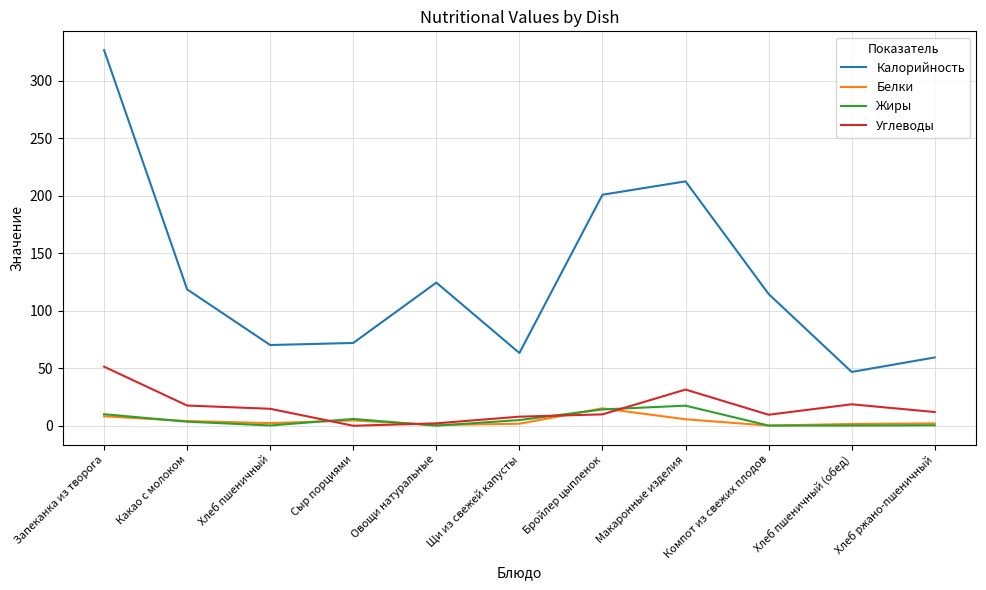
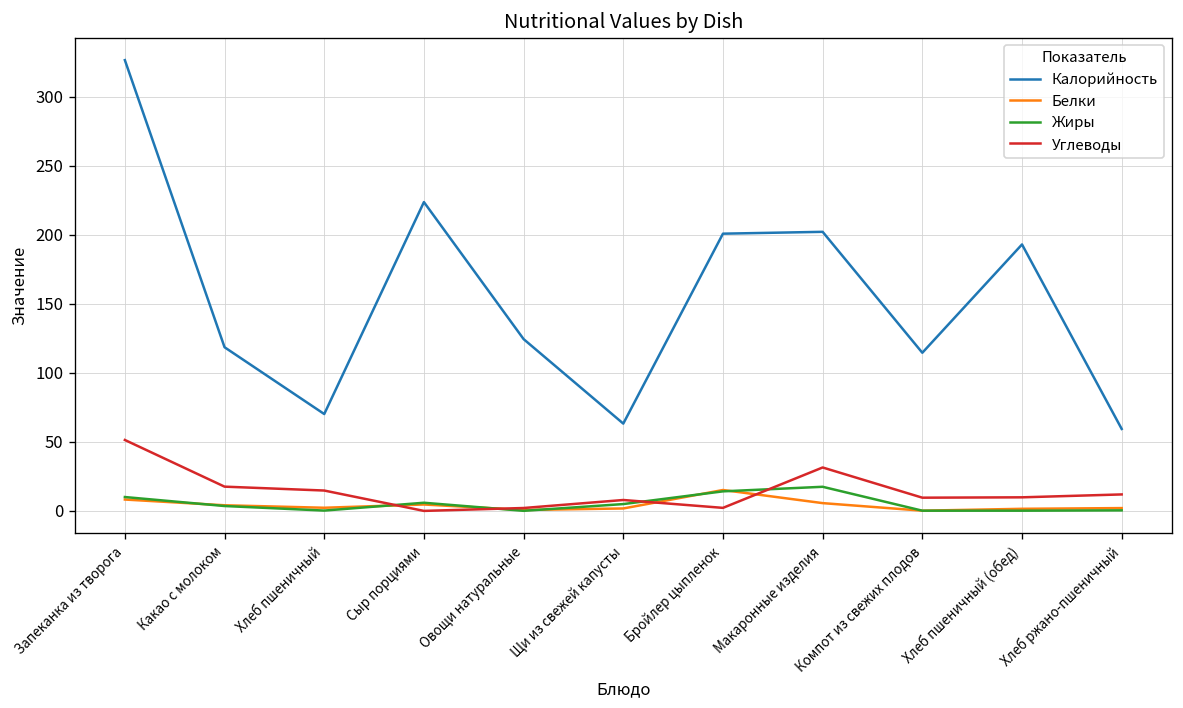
  {
    "Калорийность": {
      "Запеканка из творога": 327,
      "Какао с молоком": 119,
      "Хлеб пшеничный": 70,
-     "Сыр порциями": 72,
+     "Сыр порциями": 224,
      "Овощи натуральные": 125,
      "Щи из свежей капусты": 63,
      "Бройлер цыпленок": 201,
-     "Макаронные изделия": 213,
+     "Макаронные изделия": 202,
      "Компот из свежих плодов": 115,
-     "Хлеб пшеничный (обед)": 47,
+     "Хлеб пшеничный (обед)": 193,
      "Хлеб ржано-пшеничный": 59
    },
    "Белки": {
      "Щи из свежей капусты": 2,
      "Макаронные изделия": 6
    },
    "Жиры": {
      "Щи из свежей капусты": 5,
      "Макаронные изделия": 17
    },
    "Углеводы": {
      "Запеканка из творога": 51,
      "Какао с молоком": 18,
      "Хлеб пшеничный": 15,
      "Сыр порциями": 0,
      "Щи из свежей капусты": 8,
-     "Бройлер цыпленок": 10,
+     "Бройлер цыпленок": 2,
      "Макаронные изделия": 31,
      "Компот из свежих плодов": 10,
-     "Хлеб пшеничный (обед)": 19,
+     "Хлеб пшеничный (обед)": 10,
      "Хлеб ржано-пшеничный": 12
    }
  }
